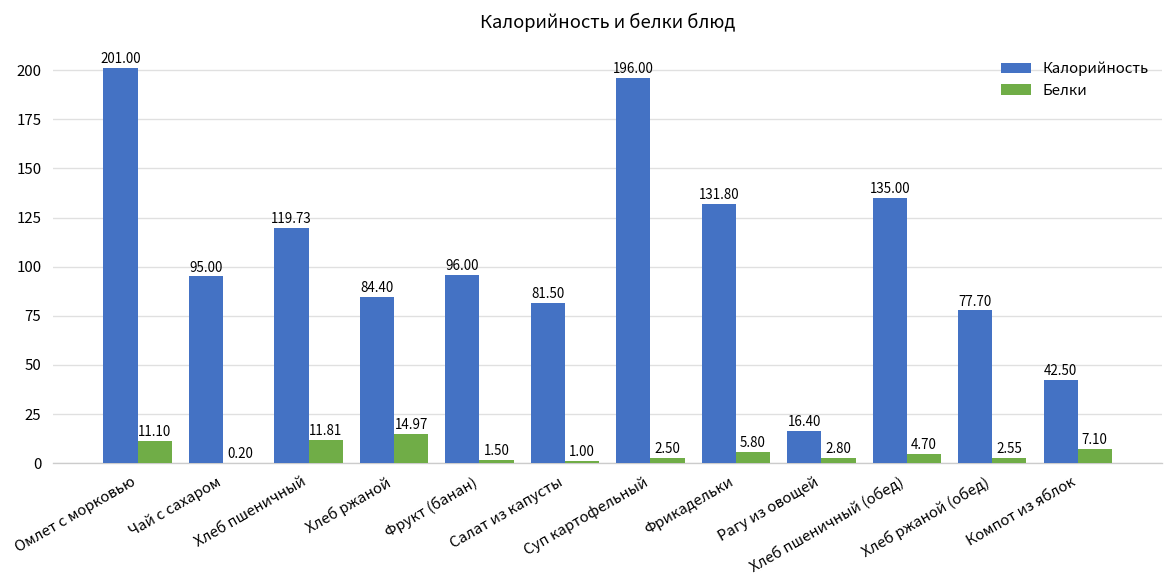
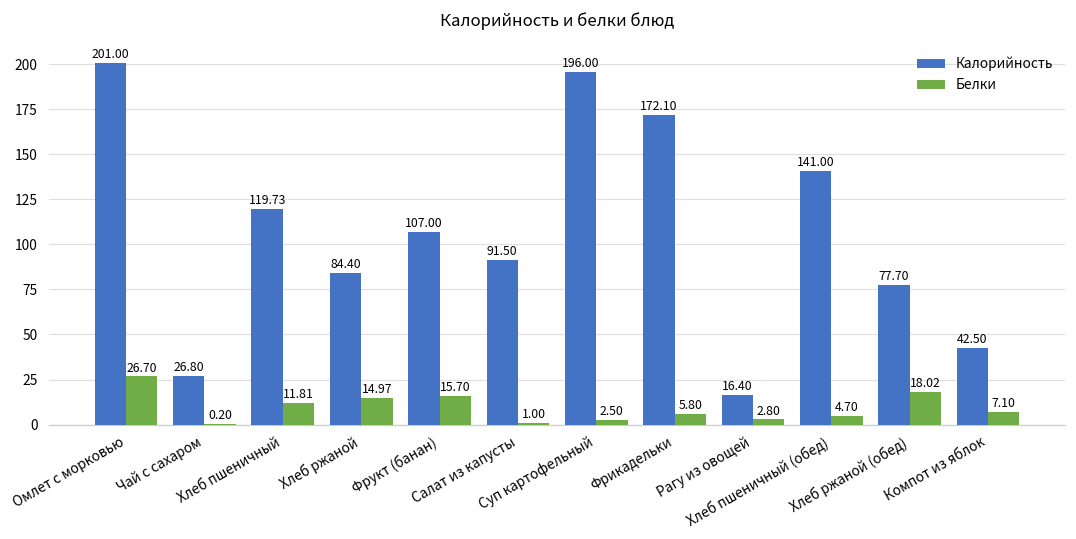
  {
    "Калорийность": {
      "Омлет с морковью": 201.00,
-     "Чай с сахаром": 95.00,
+     "Чай с сахаром": 26.80,
      "Хлеб пшеничный": 119.73,
      "Хлеб ржаной": 84.40,
-     "Фрукт (банан)": 96.00,
-     "Салат из капусты": 81.50,
+     "Фрукт (банан)": 107.00,
+     "Салат из капусты": 91.50,
      "Суп картофельный": 196.00,
-     "Фрикадельки": 131.80,
+     "Фрикадельки": 172.10,
      "Рагу из овощей": 16.40,
-     "Хлеб пшеничный (обед)": 135.00,
+     "Хлеб пшеничный (обед)": 141.00,
      "Хлеб ржаной (обед)": 77.70,
      "Компот из яблок": 42.50
    },
    "Белки": {
-     "Омлет с морковью": 11.10,
+     "Омлет с морковью": 26.70,
      "Чай с сахаром": 0.20,
      "Хлеб пшеничный": 11.81,
      "Хлеб ржаной": 14.97,
-     "Фрукт (банан)": 1.50,
+     "Фрукт (банан)": 15.70,
      "Салат из капусты": 1.00,
      "Суп картофельный": 2.50,
      "Фрикадельки": 5.80,
      "Рагу из овощей": 2.80,
      "Хлеб пшеничный (обед)": 4.70,
-     "Хлеб ржаной (обед)": 2.55,
+     "Хлеб ржаной (обед)": 18.02,
      "Компот из яблок": 7.10
    }
  }
